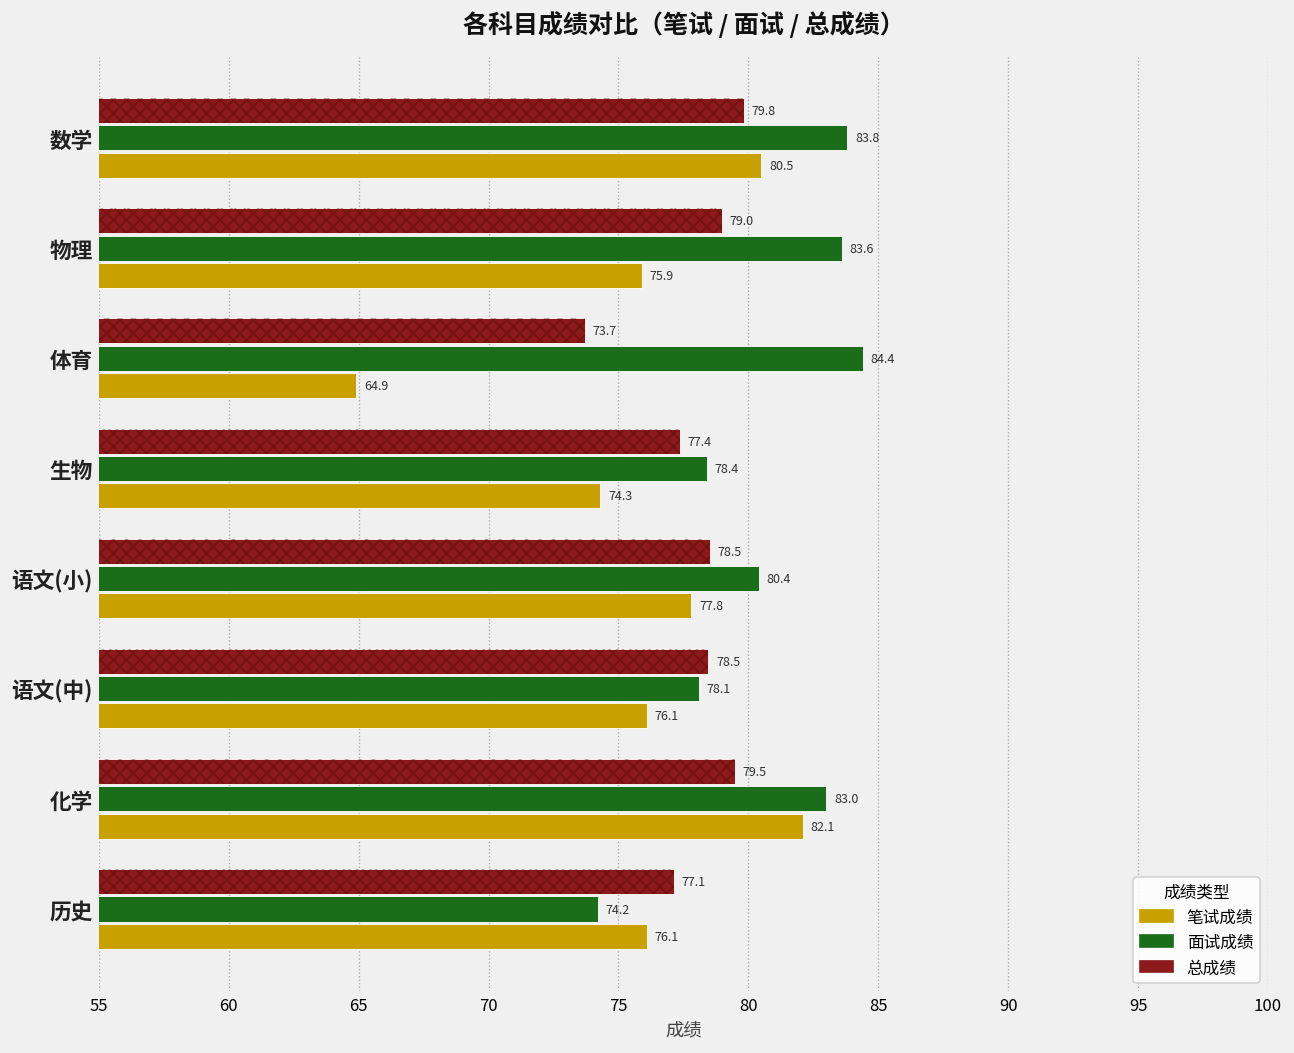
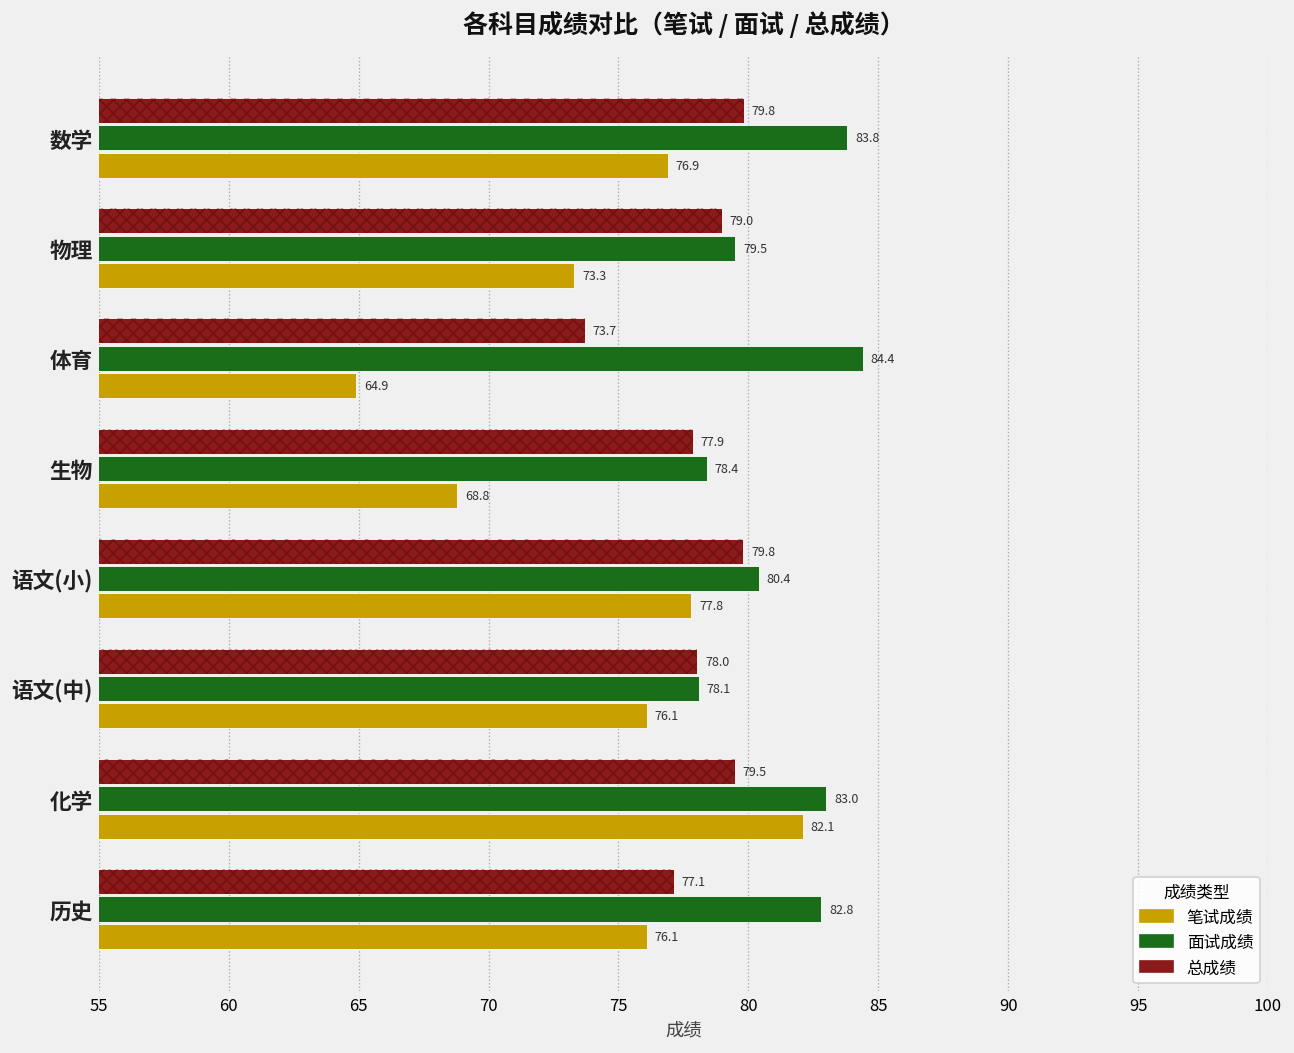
  {
    "笔试成绩": {
-     "数学": 80.5,
-     "物理": 75.9,
+     "数学": 76.9,
+     "物理": 73.3,
      "体育": 64.9,
-     "生物": 74.3,
+     "生物": 68.8,
      "语文(小)": 77.8,
      "语文(中)": 76.1,
      "化学": 82.1,
      "历史": 76.1
    },
    "面试成绩": {
      "数学": 83.8,
-     "物理": 83.6,
+     "物理": 79.5,
      "体育": 84.4,
      "生物": 78.4,
      "语文(小)": 80.4,
      "语文(中)": 78.1,
      "化学": 83.0,
-     "历史": 74.2
+     "历史": 82.8
    },
    "总成绩": {
      "数学": 79.8,
      "物理": 79.0,
      "体育": 73.7,
-     "生物": 77.4,
-     "语文(小)": 78.5,
-     "语文(中)": 78.5,
+     "生物": 77.9,
+     "语文(小)": 79.8,
+     "语文(中)": 78.0,
      "化学": 79.5,
      "历史": 77.1
    }
  }
